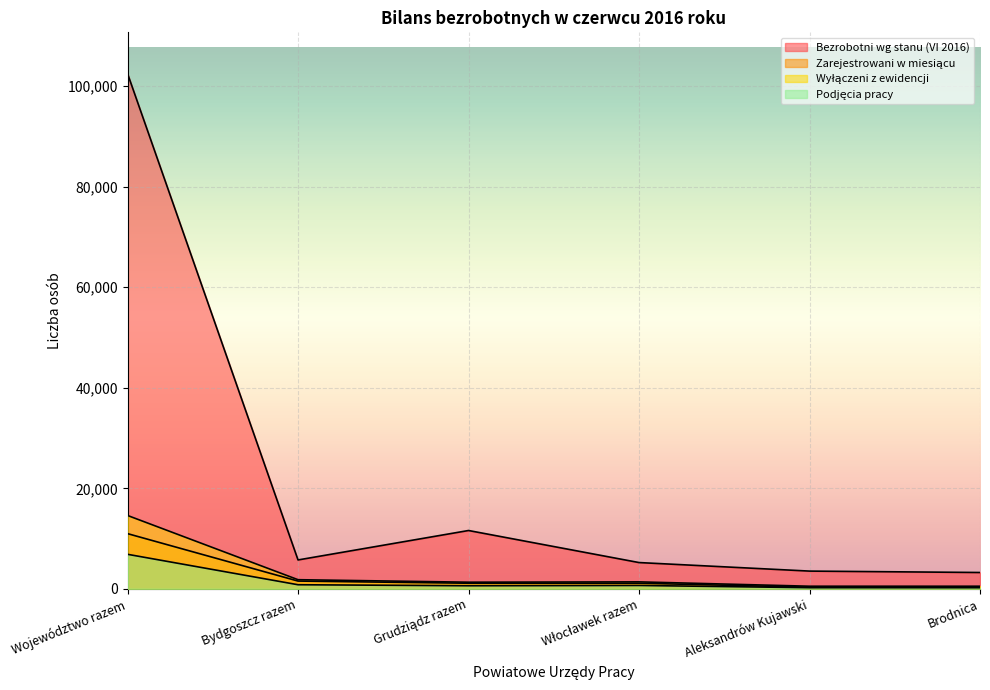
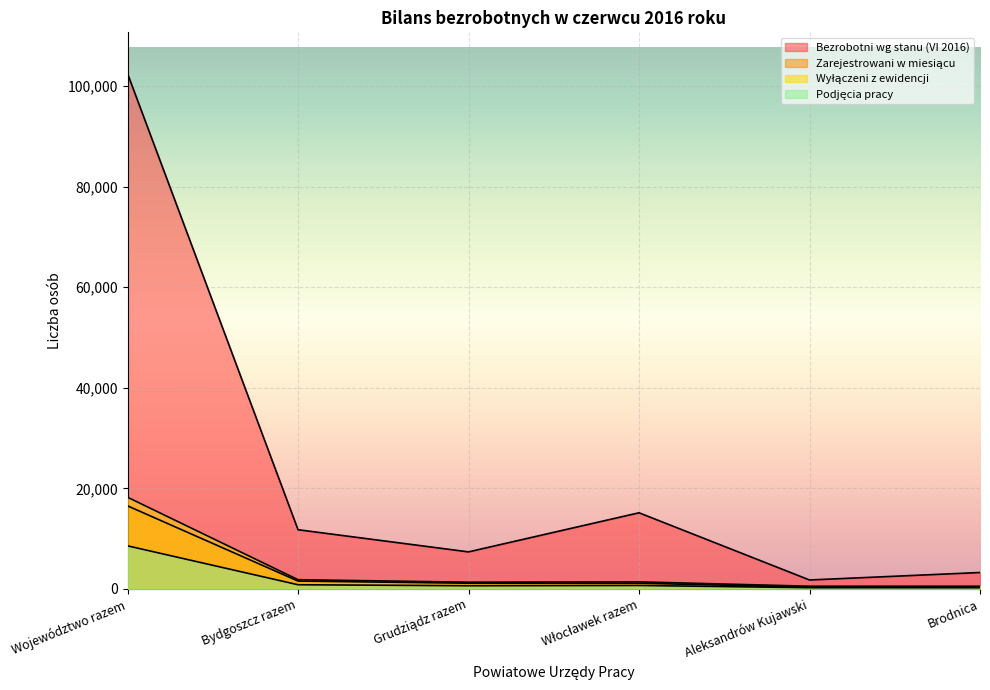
  {
    "Bezrobotni wg stanu (VI 2016)": {
      "Województwo razem": "103,000",
-     "Bydgoszcz razem": "6,000",
-     "Grudziądz razem": "12,000",
-     "Włocławek razem": "5,000",
-     "Aleksandrów Kujawski": "4,000",
+     "Bydgoszcz razem": "12,000",
+     "Grudziądz razem": "7,000",
+     "Włocławek razem": "15,000",
+     "Aleksandrów Kujawski": "2,000",
      "Brodnica": "3,000"
    },
    "Zarejestrowani w miesiącu": {
-     "Województwo razem": "11,000"
+     "Województwo razem": "17,000"
    },
    "Wyłączeni z ewidencji": {
-     "Województwo razem": "15,000"
+     "Województwo razem": "18,000"
    },
    "Podjęcia pracy": {
-     "Województwo razem": "7,000",
+     "Województwo razem": "9,000",
      "Bydgoszcz razem": "1,000",
      "Grudziądz razem": "1,000"
    }
  }
